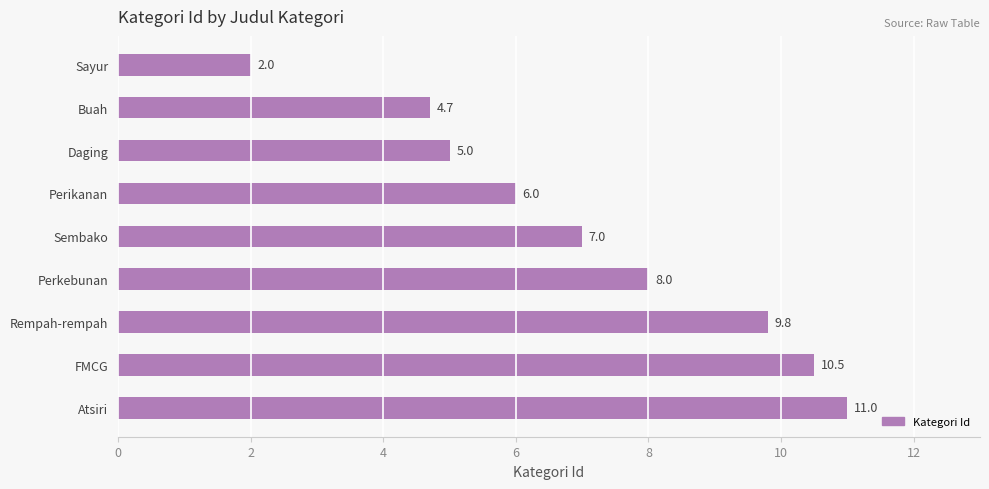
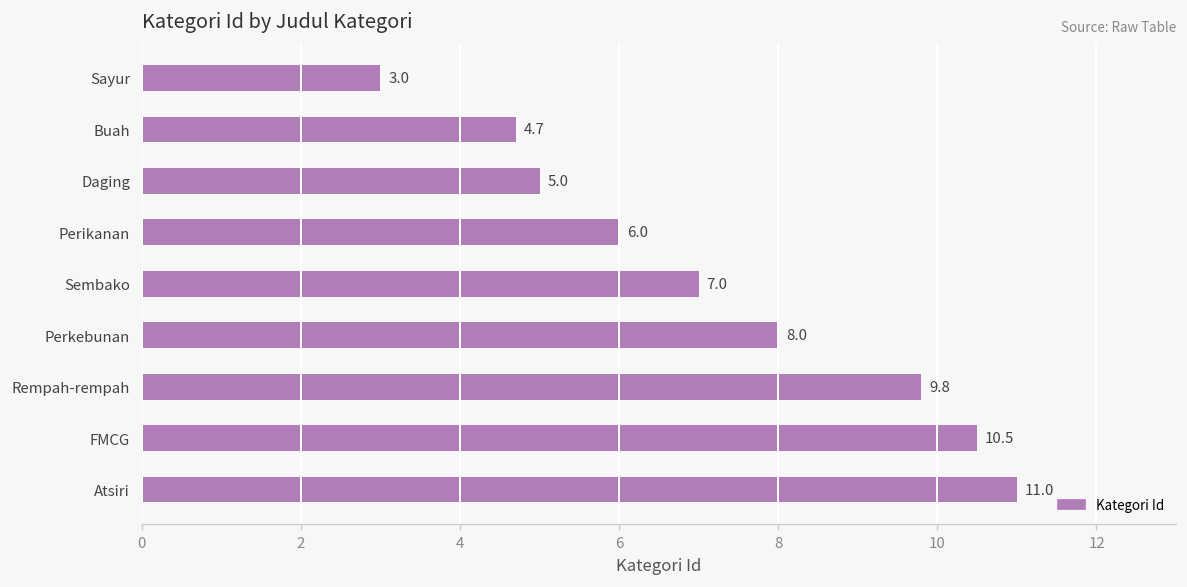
  {
-   "Sayur": 2.0,
+   "Sayur": 3.0,
    "Buah": 4.7,
    "Daging": 5.0,
    "Perikanan": 6.0,
    "Sembako": 7.0,
    "Perkebunan": 8.0,
    "Rempah-rempah": 9.8,
    "FMCG": 10.5,
    "Atsiri": 11.0
  }
